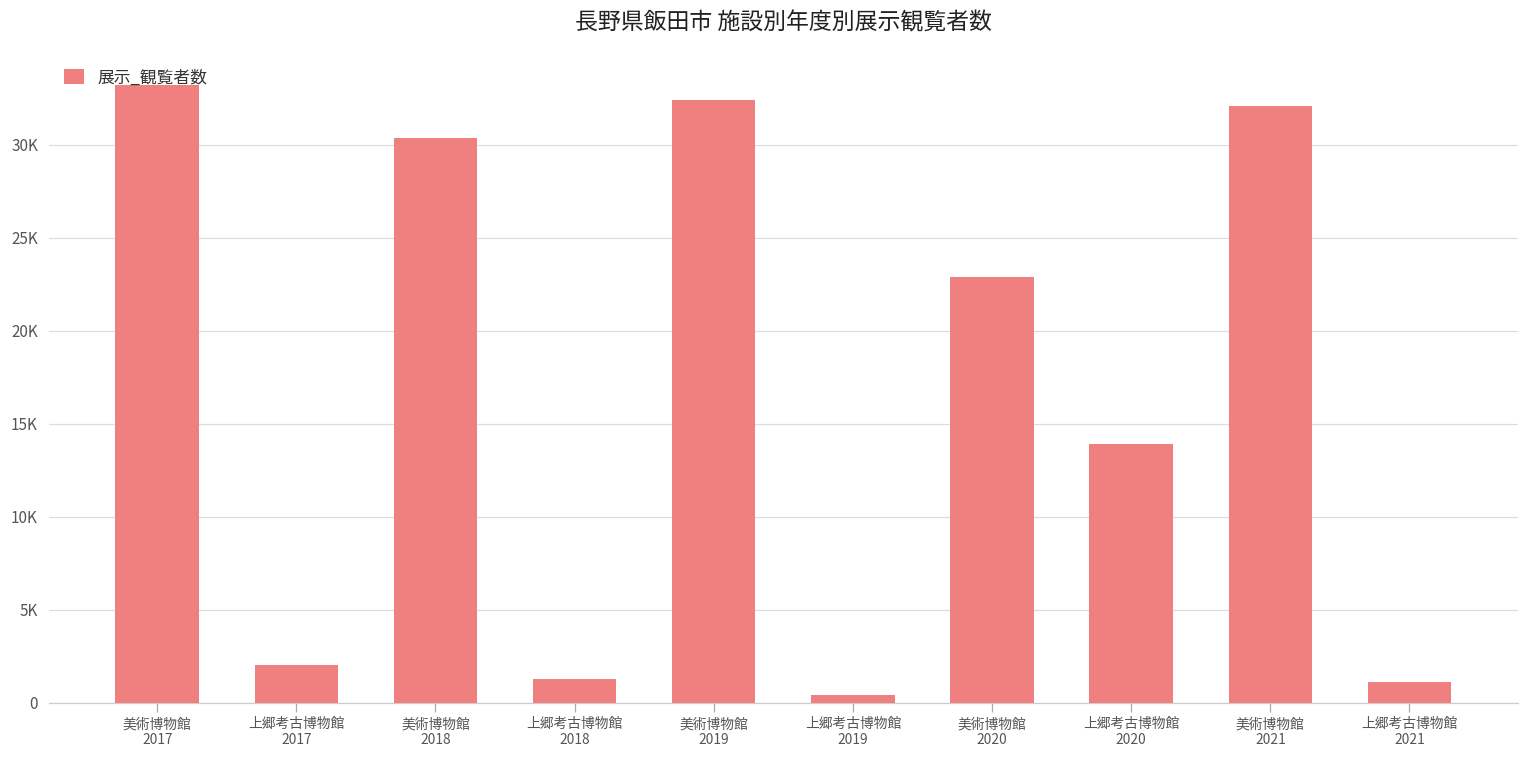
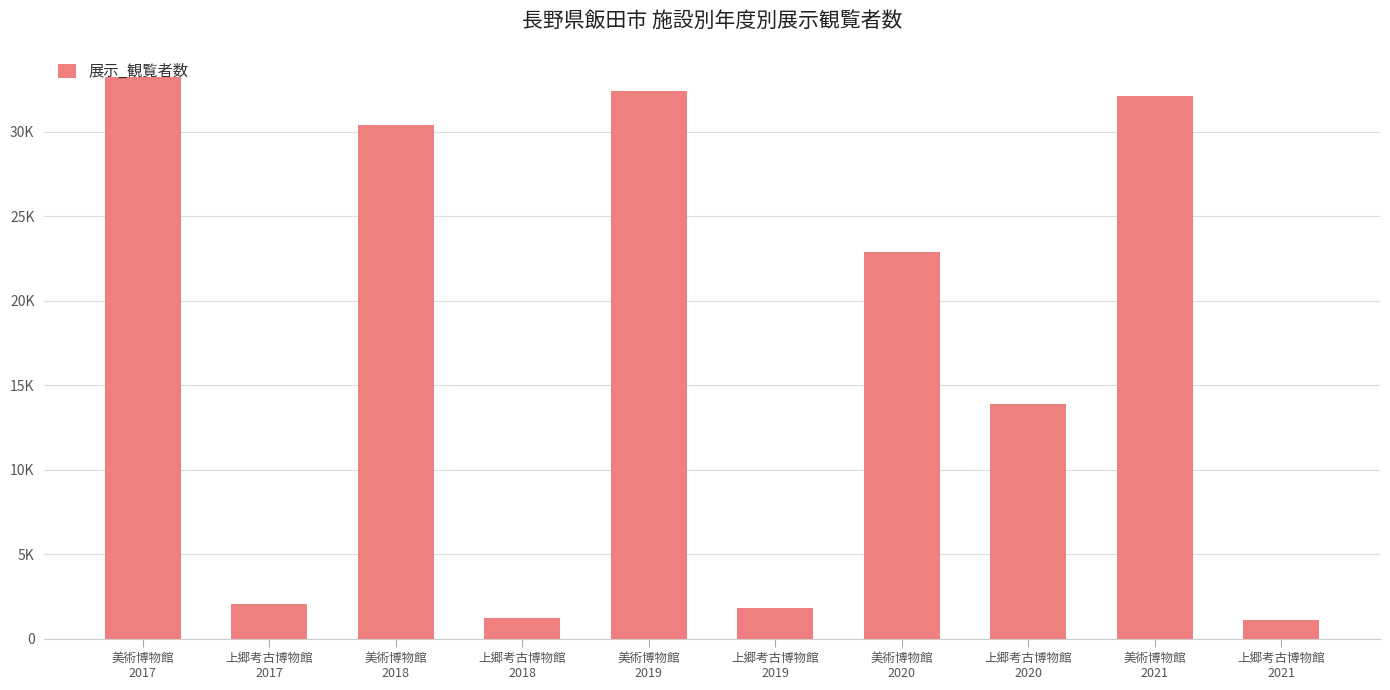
  {
    "美術博物館 2017": 33200,
    "上郷考古博物館 2017": 2000,
    "美術博物館 2018": 30400,
    "上郷考古博物館 2018": 1300,
    "美術博物館 2019": 32400,
-   "上郷考古博物館 2019": 400,
+   "上郷考古博物館 2019": 1900,
    "美術博物館 2020": 22900,
    "上郷考古博物館 2020": 13900,
    "美術博物館 2021": 32100,
    "上郷考古博物館 2021": 1100
  }
